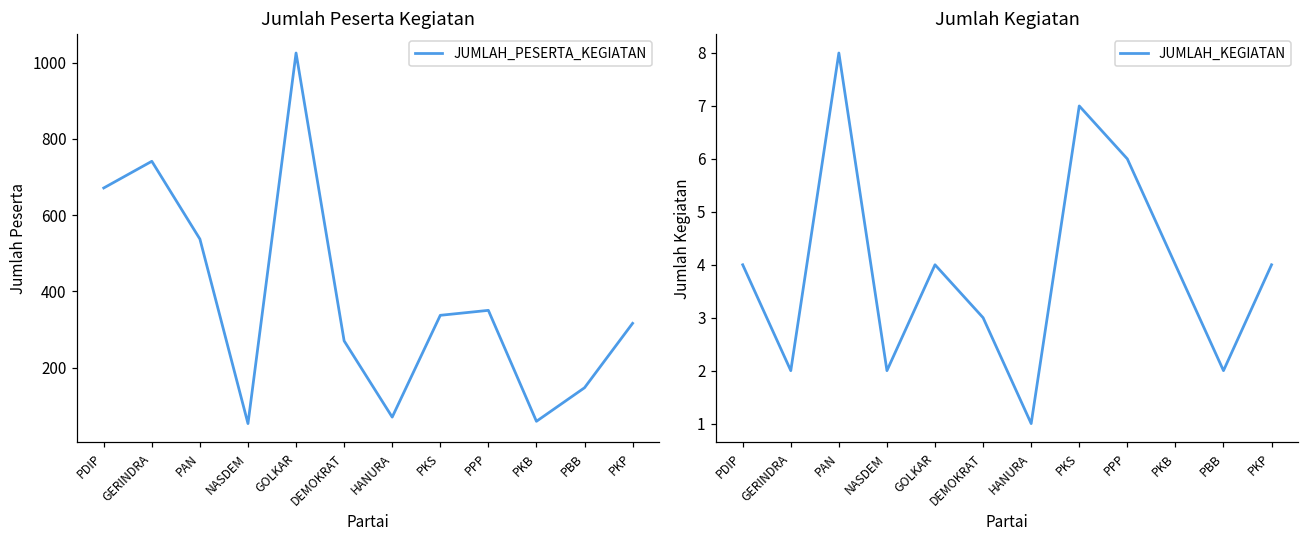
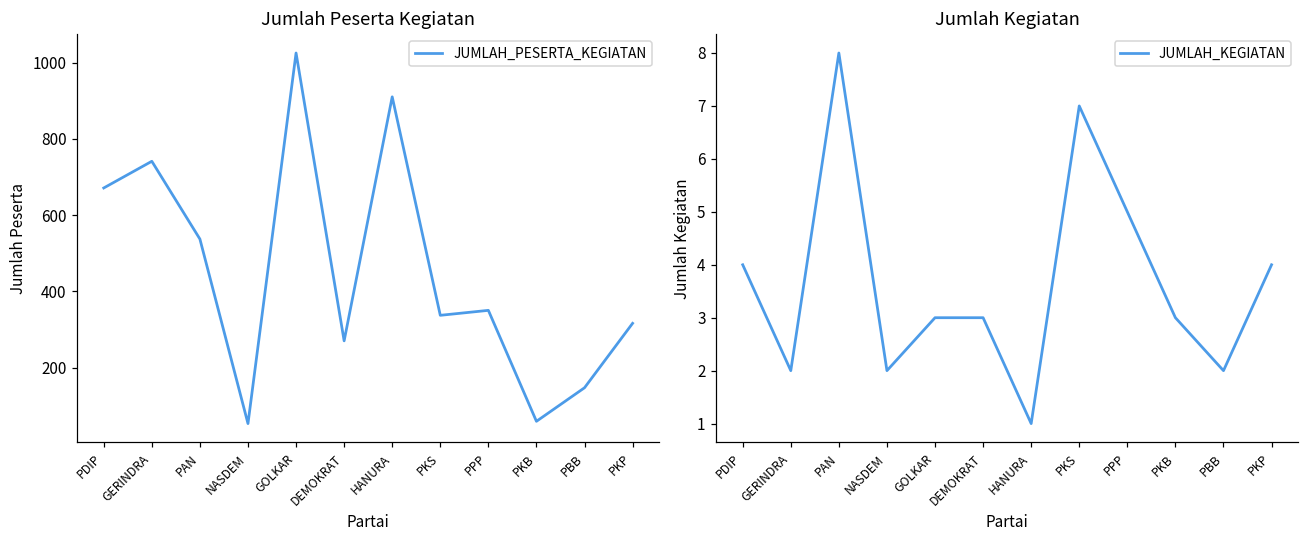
  {
    "Jumlah Peserta Kegiatan": {
      "PDIP": 670,
      "GERINDRA": 740,
      "PAN": 540,
      "NASDEM": 50,
      "GOLKAR": 1030,
      "DEMOKRAT": 270,
-     "HANURA": 70,
+     "HANURA": 910,
      "PKS": 340,
      "PPP": 350,
      "PKB": 60,
      "PBB": 150,
      "PKP": 320
    },
    "Jumlah Kegiatan": {
      "PDIP": 4,
      "GERINDRA": 2,
      "PAN": 8,
      "NASDEM": 2,
-     "GOLKAR": 4,
+     "GOLKAR": 3,
      "DEMOKRAT": 3,
      "HANURA": 1,
      "PKS": 7,
-     "PPP": 6,
-     "PKB": 4,
+     "PPP": 5,
+     "PKB": 3,
      "PBB": 2,
      "PKP": 4
    }
  }
